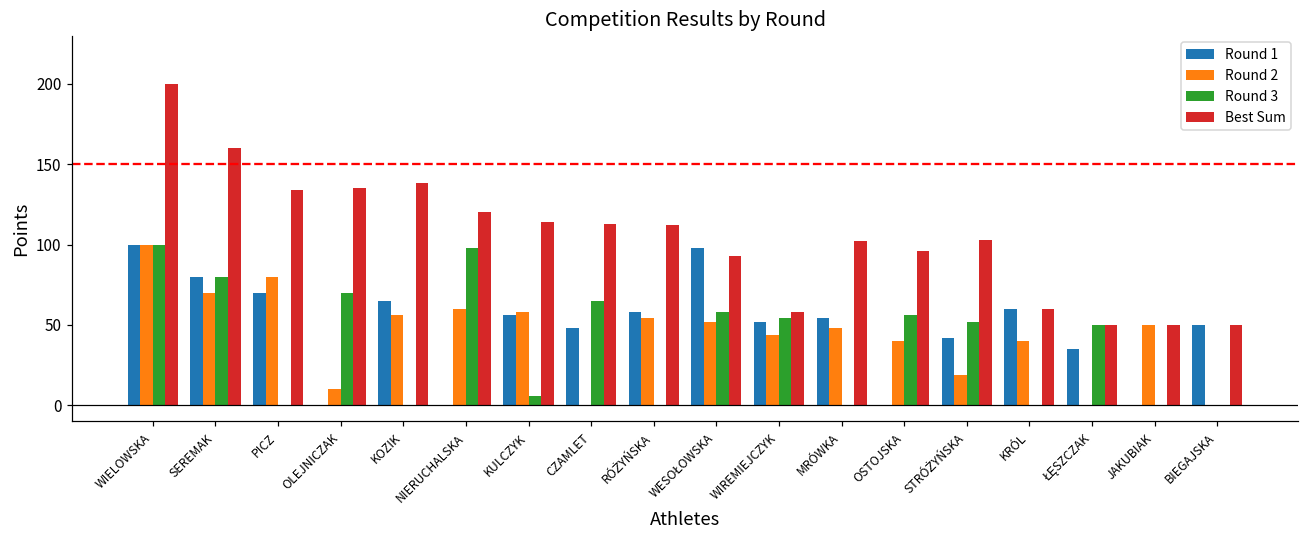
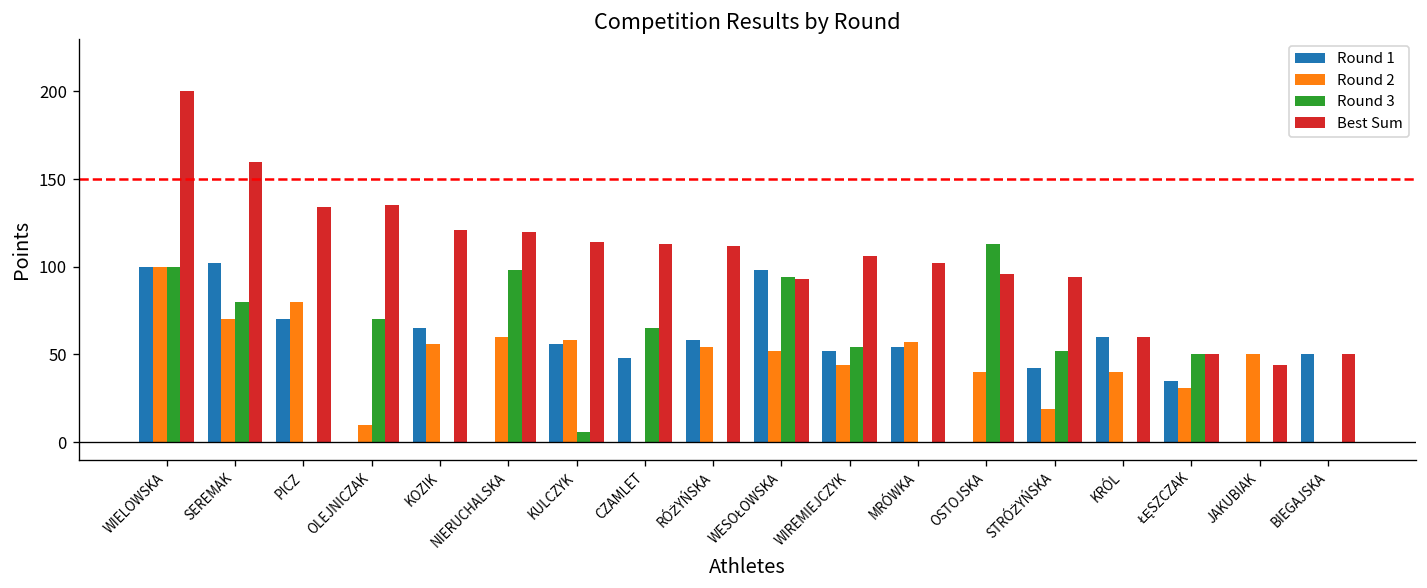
  {
    "Round 1": {
      "WIELOWSKA": 100,
-     "SEREMAK": 80,
+     "SEREMAK": 102,
      "PICZ": 70,
      "OLEJNICZAK": 0,
      "KOZIK": 65,
      "NIERUCHALSKA": 0,
      "KULCZYK": 56,
      "CZAMLET": 48,
      "RÓŻYŃSKA": 58,
      "WESOŁOWSKA": 98,
      "WIREMIEJCZYK": 52,
      "MRÓWKA": 54,
      "OSTOJSKA": 0,
      "STRÓŻYŃSKA": 42,
      "KRÓL": 60,
      "ŁĘSZCZAK": 35,
      "JAKUBIAK": 0,
      "BIEGAJSKA": 50
    },
    "Round 2": {
      "WIELOWSKA": 100,
      "SEREMAK": 70,
      "PICZ": 80,
      "OLEJNICZAK": 10,
      "KOZIK": 56,
      "NIERUCHALSKA": 60,
      "KULCZYK": 58,
      "CZAMLET": 0,
      "RÓŻYŃSKA": 54,
      "WESOŁOWSKA": 52,
      "WIREMIEJCZYK": 44,
-     "MRÓWKA": 48,
+     "MRÓWKA": 57,
      "OSTOJSKA": 40,
      "STRÓŻYŃSKA": 19,
      "KRÓL": 40,
-     "ŁĘSZCZAK": 0,
+     "ŁĘSZCZAK": 31,
      "JAKUBIAK": 50,
      "BIEGAJSKA": 0
    },
    "Round 3": {
      "WIELOWSKA": 100,
      "SEREMAK": 80,
      "PICZ": 0,
      "OLEJNICZAK": 70,
      "KOZIK": 0,
      "NIERUCHALSKA": 98,
      "KULCZYK": 6,
      "CZAMLET": 65,
      "RÓŻYŃSKA": 0,
-     "WESOŁOWSKA": 58,
+     "WESOŁOWSKA": 94,
      "WIREMIEJCZYK": 54,
      "MRÓWKA": 0,
-     "OSTOJSKA": 56,
+     "OSTOJSKA": 113,
      "STRÓŻYŃSKA": 52,
      "KRÓL": 0,
      "ŁĘSZCZAK": 50,
      "JAKUBIAK": 0,
      "BIEGAJSKA": 0
    },
    "Best Sum": {
      "WIELOWSKA": 200,
      "SEREMAK": 160,
      "PICZ": 134,
      "OLEJNICZAK": 135,
-     "KOZIK": 138,
+     "KOZIK": 121,
      "NIERUCHALSKA": 120,
      "KULCZYK": 114,
      "CZAMLET": 113,
      "RÓŻYŃSKA": 112,
      "WESOŁOWSKA": 93,
-     "WIREMIEJCZYK": 58,
+     "WIREMIEJCZYK": 106,
      "MRÓWKA": 102,
      "OSTOJSKA": 96,
-     "STRÓŻYŃSKA": 103,
+     "STRÓŻYŃSKA": 94,
      "KRÓL": 60,
      "ŁĘSZCZAK": 50,
-     "JAKUBIAK": 50,
+     "JAKUBIAK": 44,
      "BIEGAJSKA": 50
    }
  }
